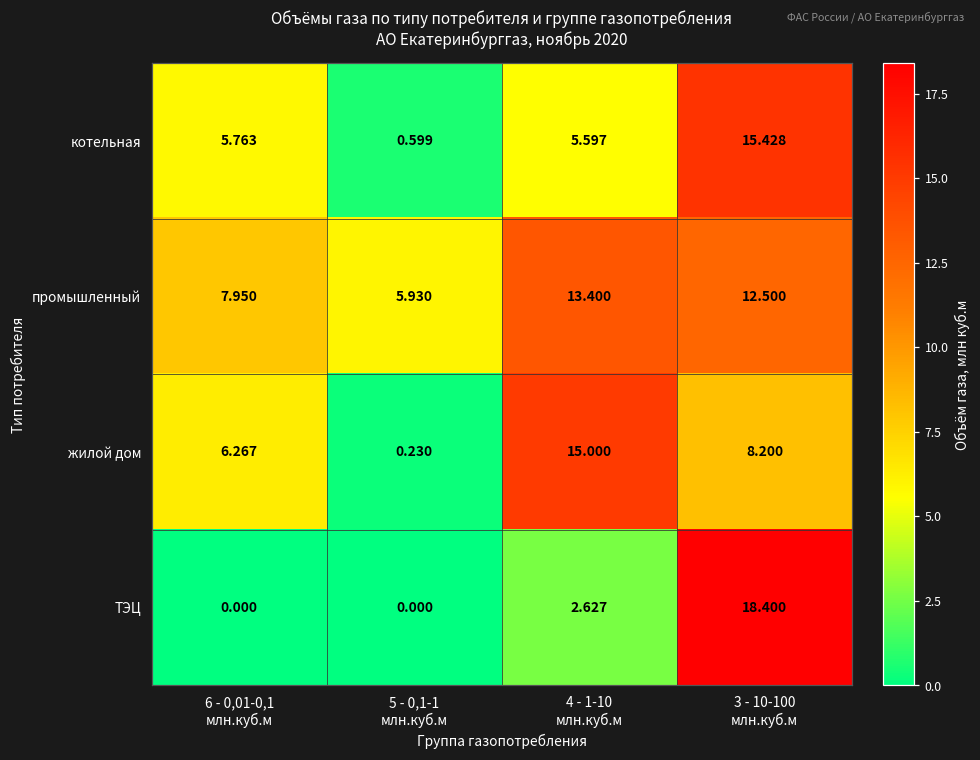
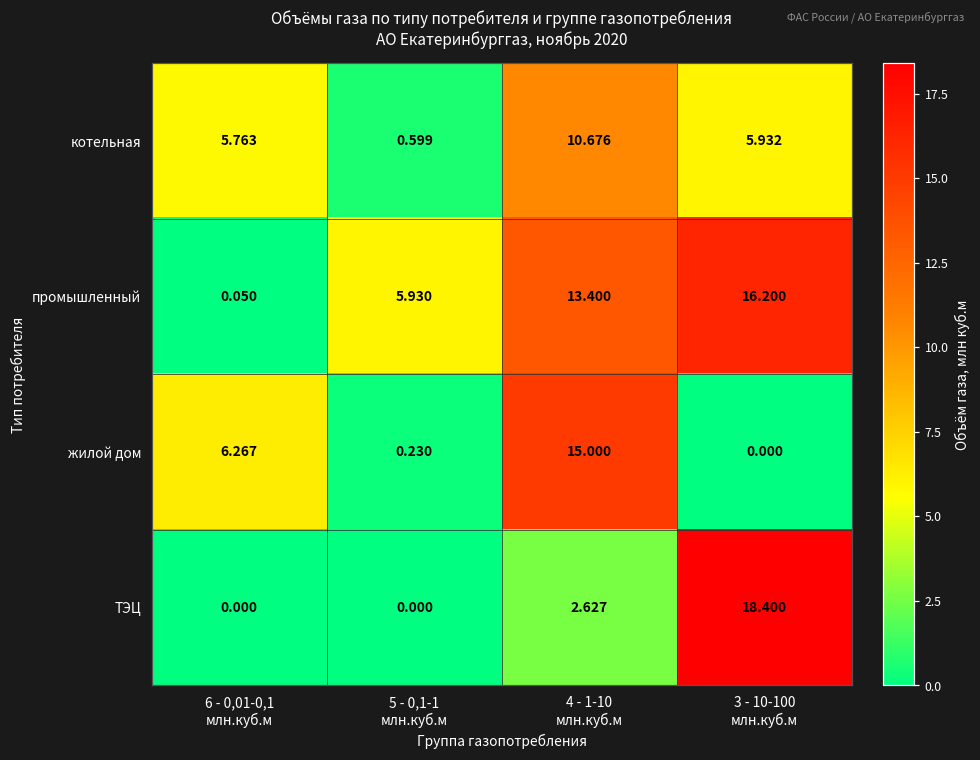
  {
    "котельная": {
      "6 - 0,01-0,1 млн.куб.м": 5.763,
      "5 - 0,1-1 млн.куб.м": 0.599,
-     "4 - 1-10 млн.куб.м": 5.597,
-     "3 - 10-100 млн.куб.м": 15.428
+     "4 - 1-10 млн.куб.м": 10.676,
+     "3 - 10-100 млн.куб.м": 5.932
    },
    "промышленный": {
-     "6 - 0,01-0,1 млн.куб.м": 7.950,
+     "6 - 0,01-0,1 млн.куб.м": 0.050,
      "5 - 0,1-1 млн.куб.м": 5.930,
      "4 - 1-10 млн.куб.м": 13.400,
-     "3 - 10-100 млн.куб.м": 12.500
+     "3 - 10-100 млн.куб.м": 16.200
    },
    "жилой дом": {
      "6 - 0,01-0,1 млн.куб.м": 6.267,
      "5 - 0,1-1 млн.куб.м": 0.230,
      "4 - 1-10 млн.куб.м": 15.000,
-     "3 - 10-100 млн.куб.м": 8.200
+     "3 - 10-100 млн.куб.м": 0.000
    },
    "ТЭЦ": {
      "6 - 0,01-0,1 млн.куб.м": 0.000,
      "5 - 0,1-1 млн.куб.м": 0.000,
      "4 - 1-10 млн.куб.м": 2.627,
      "3 - 10-100 млн.куб.м": 18.400
    }
  }
